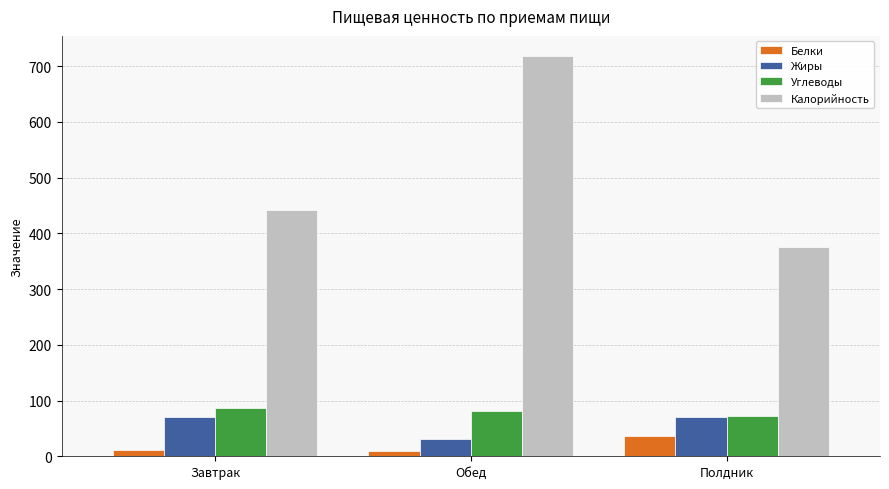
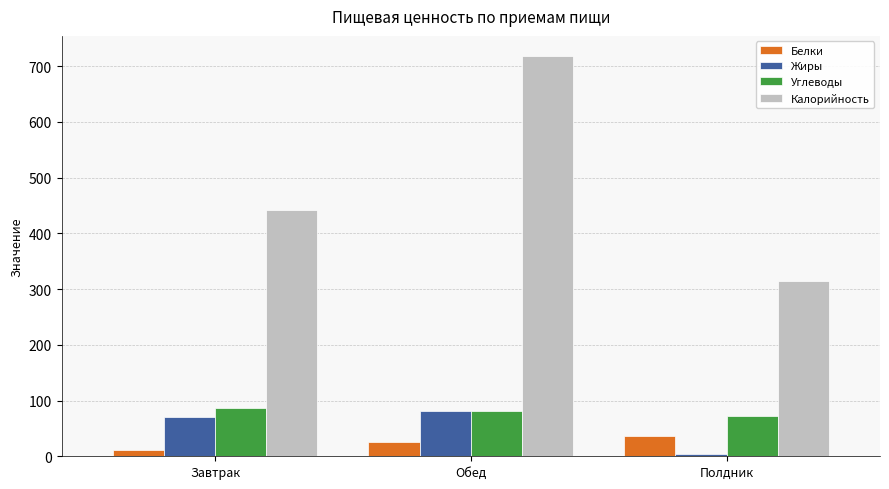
  {
    "Белки": {
      "Завтрак": 10,
-     "Обед": 10,
+     "Обед": 30,
      "Полдник": 40
    },
    "Жиры": {
      "Завтрак": 70,
-     "Обед": 30,
-     "Полдник": 70
+     "Обед": 80,
+     "Полдник": 0
    },
    "Углеводы": {
      "Завтрак": 90,
      "Обед": 80,
      "Полдник": 70
    },
    "Калорийность": {
      "Завтрак": 440,
      "Обед": 720,
-     "Полдник": 380
+     "Полдник": 310
    }
  }
